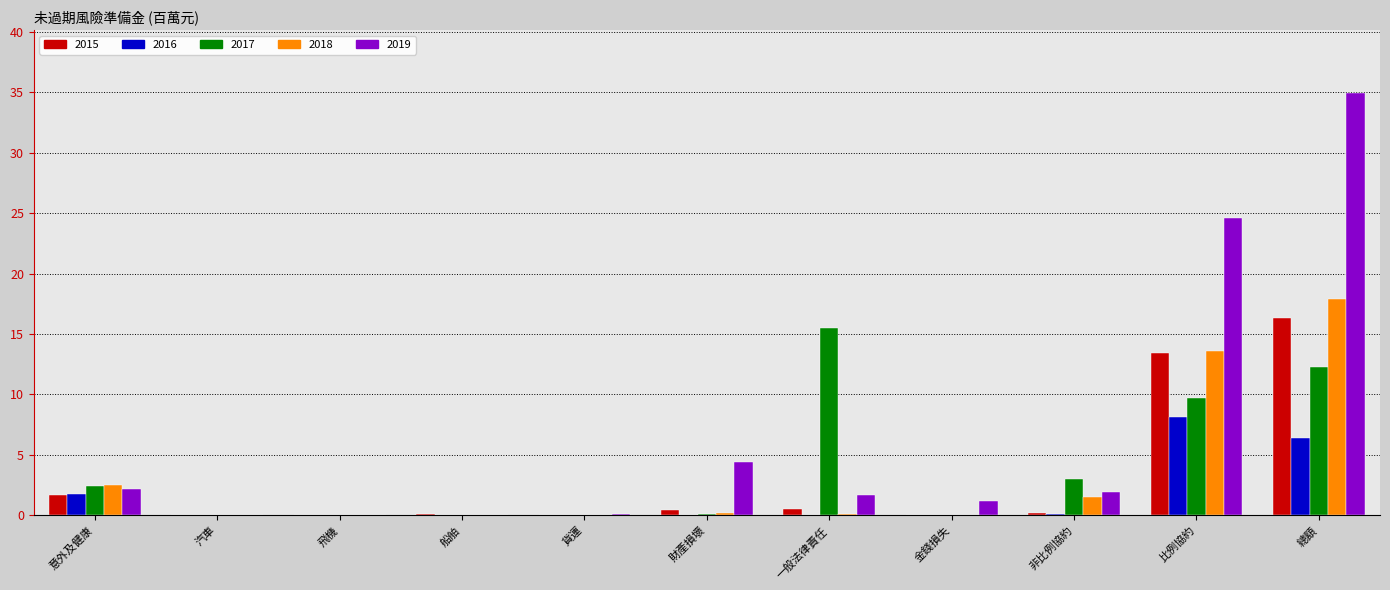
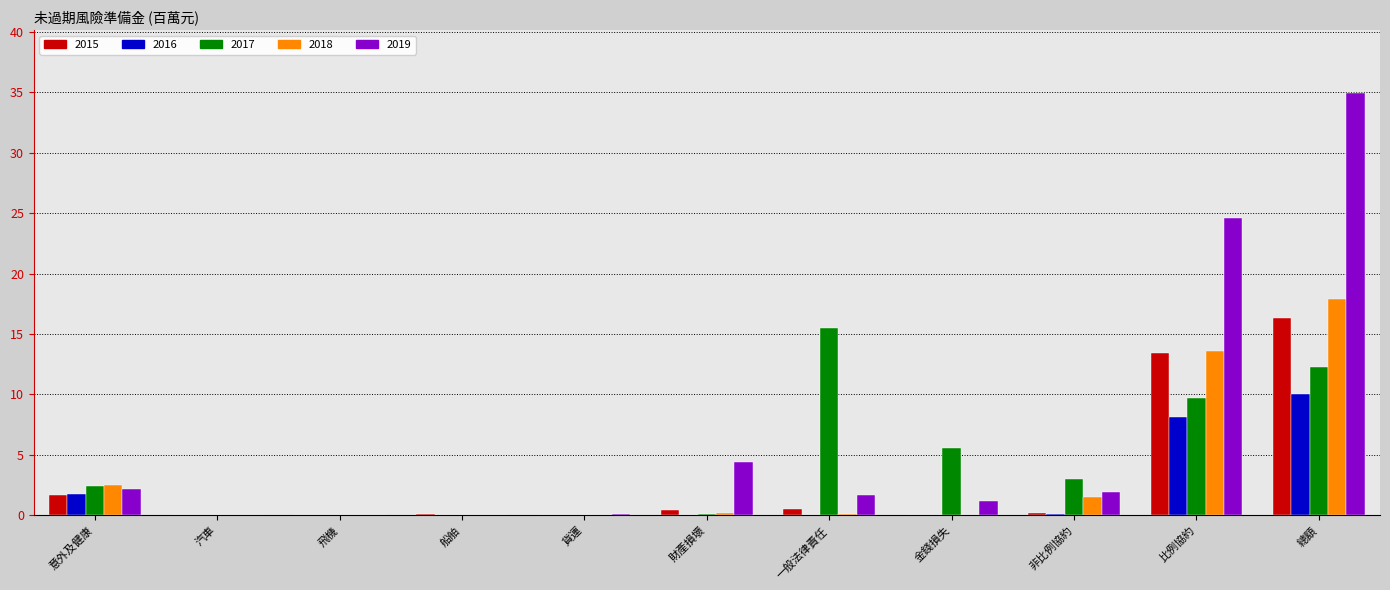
  {
    "2015": {
      "意外及健康": 1.7,
      "汽車": 0.0,
      "飛機": 0.0,
      "貨運": 0.0,
      "財產損壞": 0.4,
      "一般法律責任": 0.5,
      "金錢損失": 0.0,
      "比例協約": 13.4,
      "總額": 16.3
    },
    "2016": {
      "意外及健康": 1.8,
      "汽車": 0.0,
      "飛機": 0.0,
      "船舶": 0.0,
      "貨運": 0.0,
      "財產損壞": 0.0,
      "一般法律責任": 0.0,
      "金錢損失": 0.0,
      "比例協約": 8.1,
-     "總額": 6.4
+     "總額": 10.0
    },
    "2017": {
      "意外及健康": 2.4,
      "汽車": 0.0,
      "飛機": 0.0,
      "船舶": 0.0,
      "貨運": 0.0,
      "一般法律責任": 15.5,
-     "金錢損失": 0.0,
+     "金錢損失": 5.6,
      "非比例協約": 3.0,
      "比例協約": 9.7,
      "總額": 12.3
    },
    "2018": {
      "意外及健康": 2.5,
      "汽車": 0.0,
      "飛機": 0.0,
      "船舶": 0.0,
      "貨運": 0.0,
      "金錢損失": 0.0,
      "非比例協約": 1.5,
      "比例協約": 13.6,
      "總額": 17.9
    },
    "2019": {
      "意外及健康": 2.2,
      "汽車": 0.0,
      "飛機": 0.0,
      "船舶": 0.0,
      "財產損壞": 4.4,
      "一般法律責任": 1.7,
      "金錢損失": 1.2,
      "非比例協約": 1.9,
      "比例協約": 24.6,
      "總額": 34.9
    }
  }
